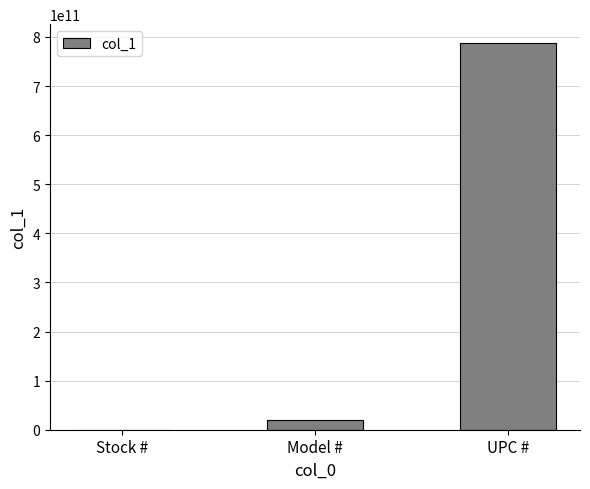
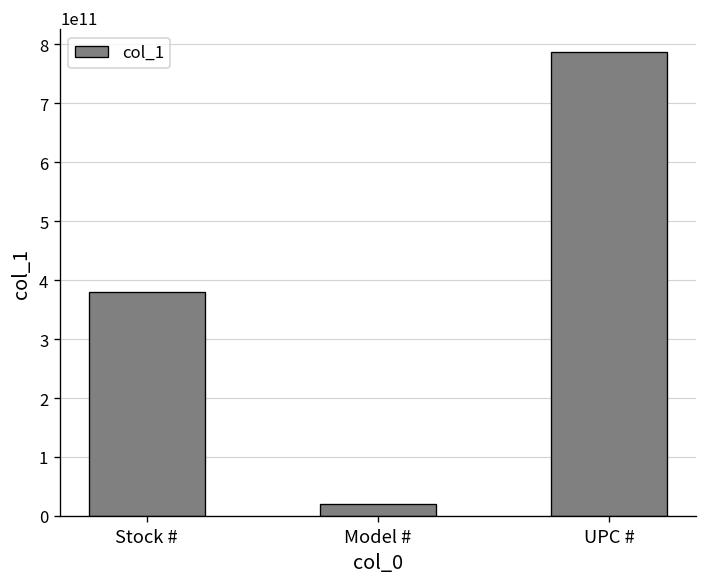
  {
-   "Stock #": 0,
+   "Stock #": 380000000000,
    "Model #": 20000000000,
    "UPC #": 790000000000
  }
